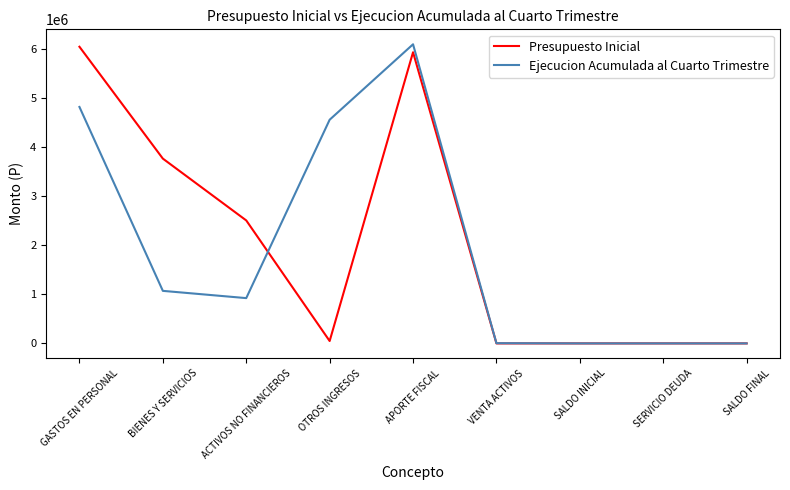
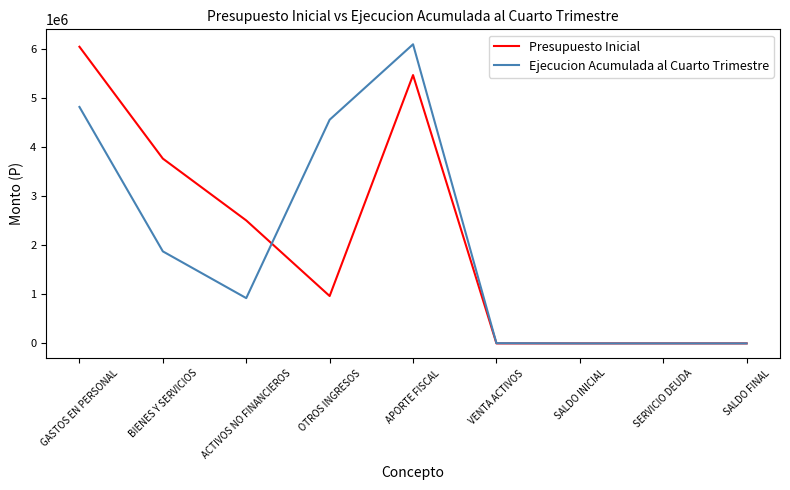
  {
    "Presupuesto Inicial": {
      "GASTOS EN PERSONAL": 6000000,
      "BIENES Y SERVICIOS": 3800000,
      "ACTIVOS NO FINANCIEROS": 2500000,
-     "OTROS INGRESOS": 0,
-     "APORTE FISCAL": 5900000
+     "OTROS INGRESOS": 1000000,
+     "APORTE FISCAL": 5500000
    },
    "Ejecucion Acumulada al Cuarto Trimestre": {
      "GASTOS EN PERSONAL": 4800000,
-     "BIENES Y SERVICIOS": 1100000,
+     "BIENES Y SERVICIOS": 1900000,
      "ACTIVOS NO FINANCIEROS": 900000,
      "OTROS INGRESOS": 4600000,
      "APORTE FISCAL": 6100000
    }
  }
